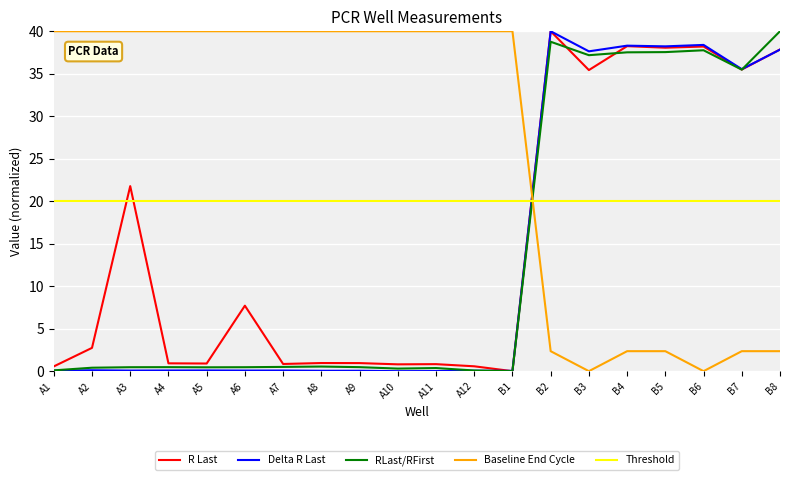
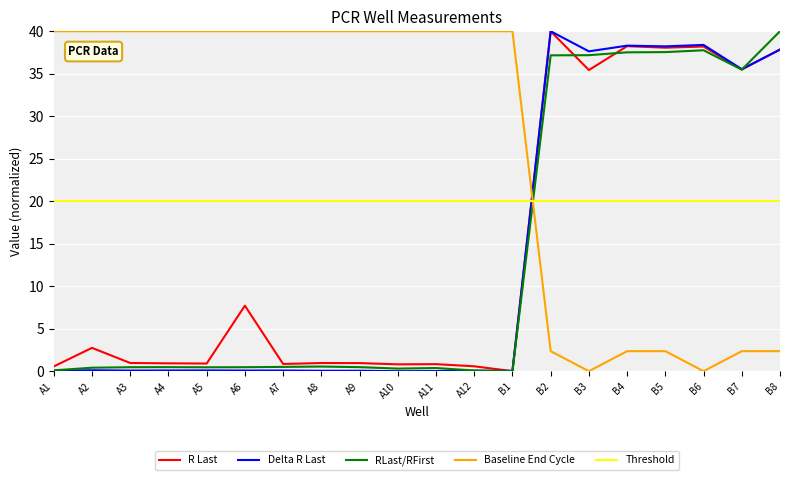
  {
    "R Last": {
      "A1": 1,
      "A2": 3,
-     "A3": 22,
+     "A3": 1,
      "A4": 1,
      "A5": 1,
      "A6": 8,
      "A7": 1,
      "A8": 1,
      "A9": 1,
      "A10": 1,
      "A11": 1,
      "A12": 1,
      "B3": 35
    },
    "Delta R Last": {
      "A3": 0,
      "A4": 0,
      "A5": 0,
      "A6": 0,
      "A7": 0,
      "A8": 0,
      "A9": 0,
      "A10": 0,
      "A11": 0,
      "B3": 38
    },
    "RLast/RFirst": {
      "A3": 0,
      "A4": 0,
      "A5": 0,
      "A6": 0,
      "A7": 1,
      "A8": 1,
      "A9": 0,
      "A10": 0,
      "A11": 0,
-     "B2": 39,
+     "B2": 37,
      "B3": 37,
      "B4": 38,
      "B5": 38,
      "B6": 38,
      "B8": 40
    },
    "Baseline End Cycle": {
      "A1": 40,
      "A2": 40,
      "A3": 40,
      "A4": 40,
      "A5": 40,
      "A6": 40,
      "A7": 40,
      "A8": 40,
      "A9": 40,
      "A10": 40,
      "A11": 40,
      "A12": 40,
      "B1": 40,
      "B2": 2,
      "B3": 0,
      "B4": 2,
      "B5": 2,
      "B6": 0,
      "B7": 2,
      "B8": 2
    },
    "Threshold": {
      "A1": 20,
      "A2": 20,
      "A3": 20,
      "A4": 20,
      "A5": 20,
      "A6": 20,
      "A7": 20,
      "A8": 20,
      "A9": 20,
      "A10": 20,
      "A11": 20,
      "A12": 20,
      "B1": 20,
      "B2": 20,
      "B3": 20,
      "B4": 20,
      "B5": 20,
      "B6": 20,
      "B7": 20,
      "B8": 20
    }
  }
